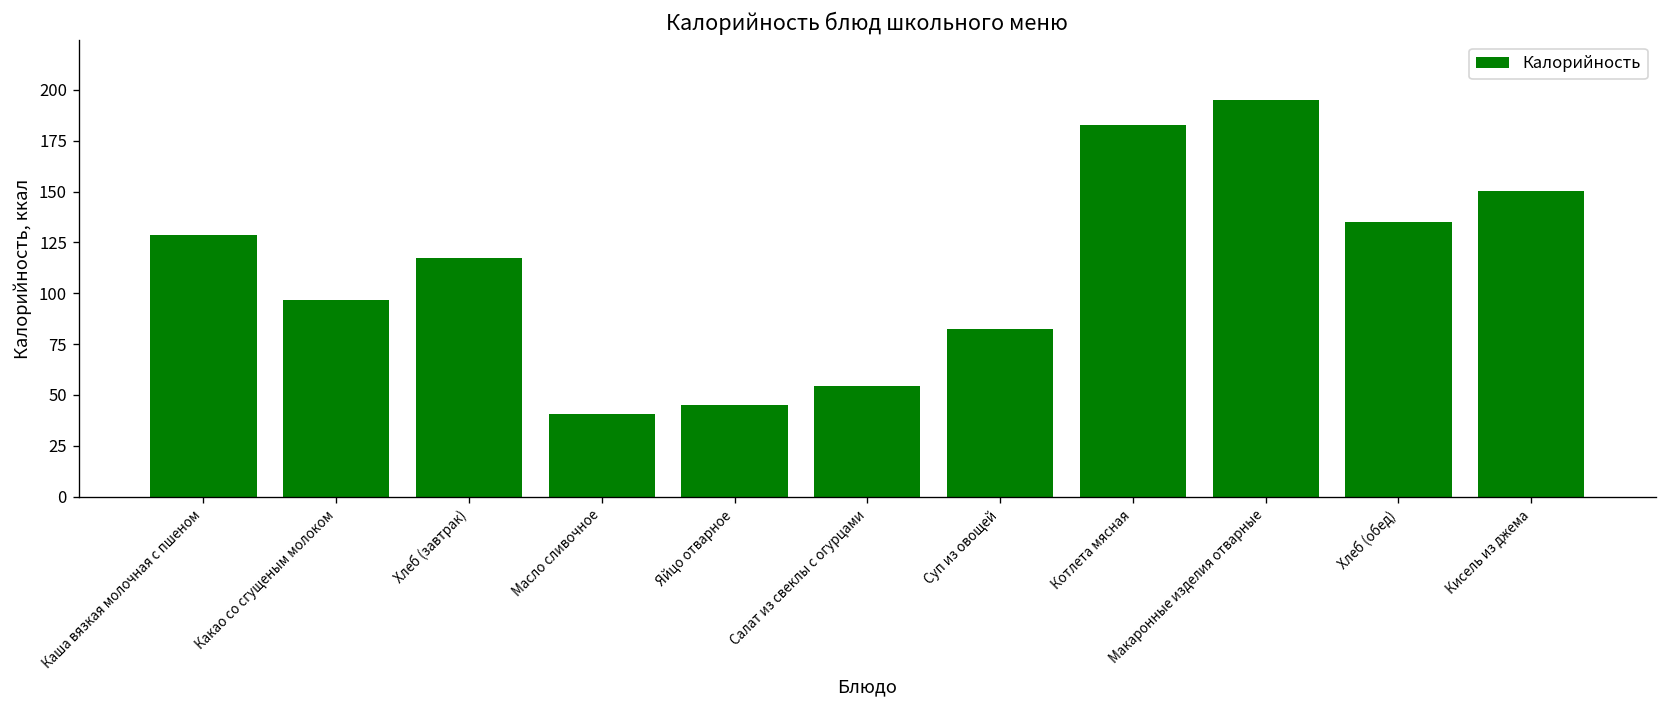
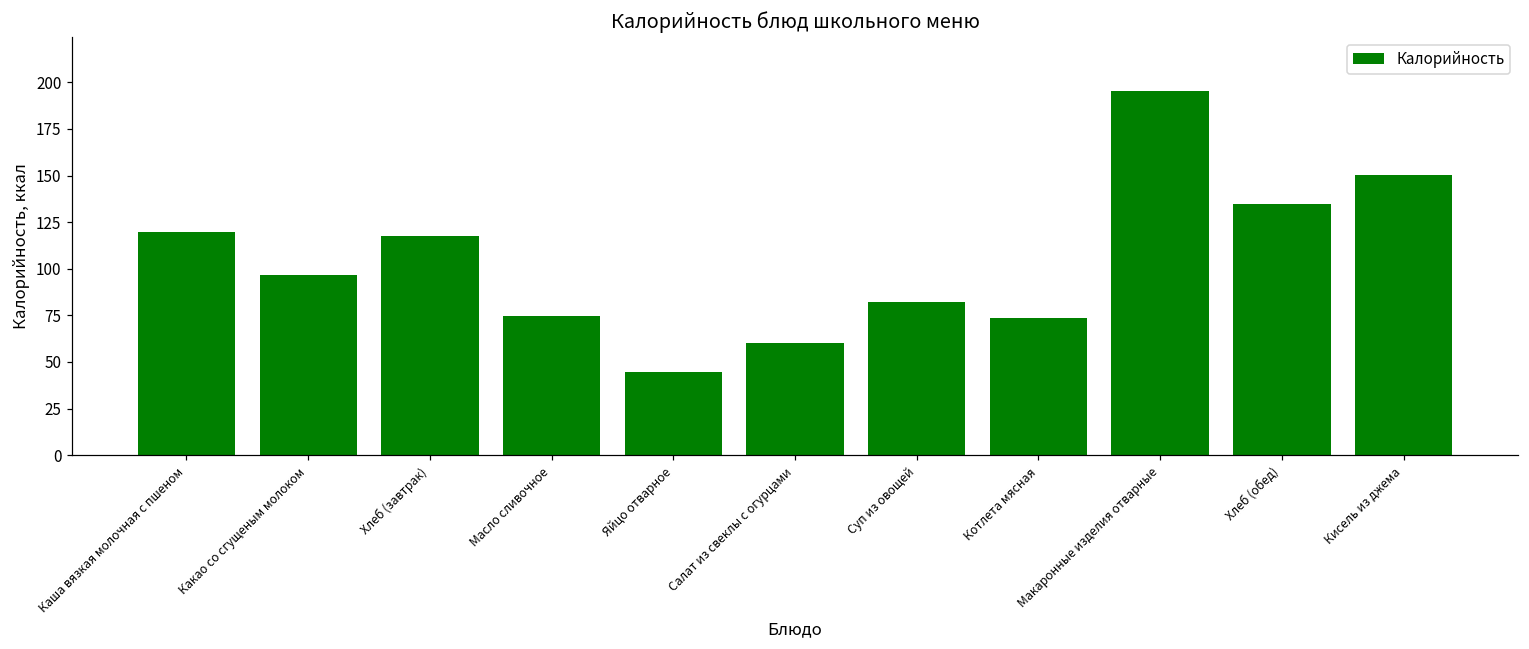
  {
-   "Каша вязкая молочная с пшеном": 129,
+   "Каша вязкая молочная с пшеном": 120,
    "Какао со сгущеным молоком": 97,
    "Хлеб (завтрак)": 118,
-   "Масло сливочное": 41,
+   "Масло сливочное": 75,
    "Яйцо отварное": 45,
-   "Салат из свеклы с огурцами": 54,
+   "Салат из свеклы с огурцами": 60,
    "Суп из овощей": 82,
-   "Котлета мясная": 183,
+   "Котлета мясная": 74,
    "Макаронные изделия отварные": 195,
    "Хлеб (обед)": 135,
    "Кисель из джема": 150
  }
